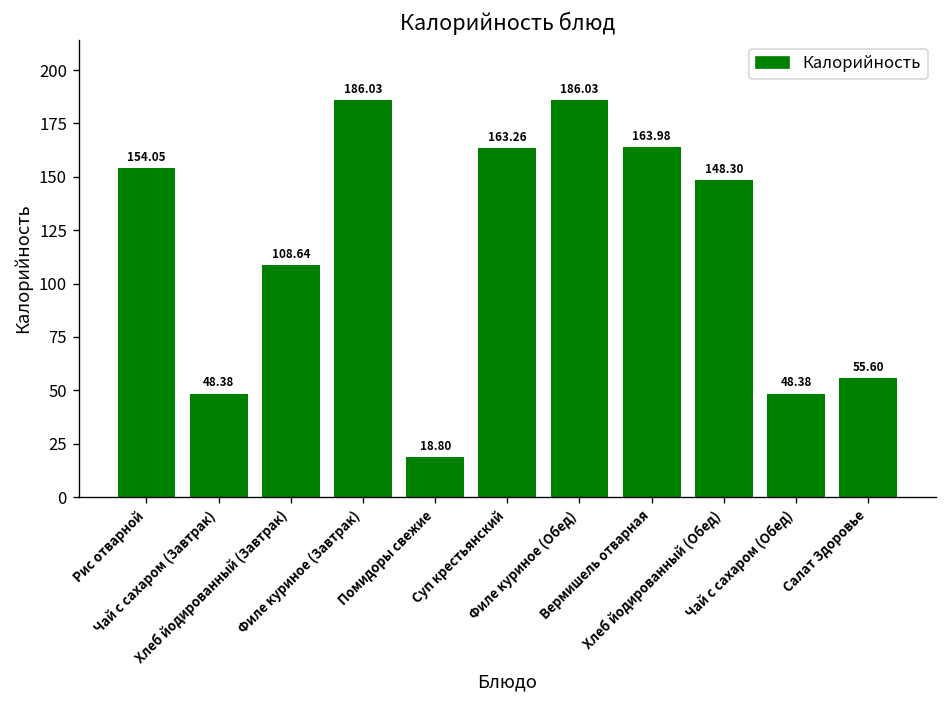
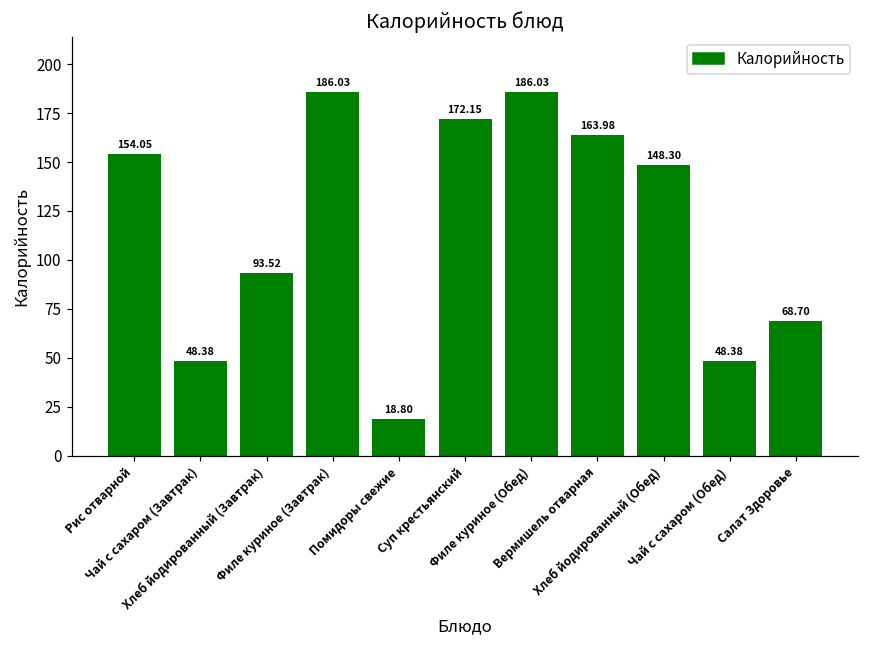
  {
    "Рис отварной": 154.05,
    "Чай с сахаром (Завтрак)": 48.38,
-   "Хлеб йодированный (Завтрак)": 108.64,
+   "Хлеб йодированный (Завтрак)": 93.52,
    "Филе куриное (Завтрак)": 186.03,
    "Помидоры свежие": 18.80,
-   "Суп крестьянский": 163.26,
+   "Суп крестьянский": 172.15,
    "Филе куриное (Обед)": 186.03,
    "Вермишель отварная": 163.98,
    "Хлеб йодированный (Обед)": 148.30,
    "Чай с сахаром (Обед)": 48.38,
-   "Салат Здоровье": 55.60
+   "Салат Здоровье": 68.70
  }
